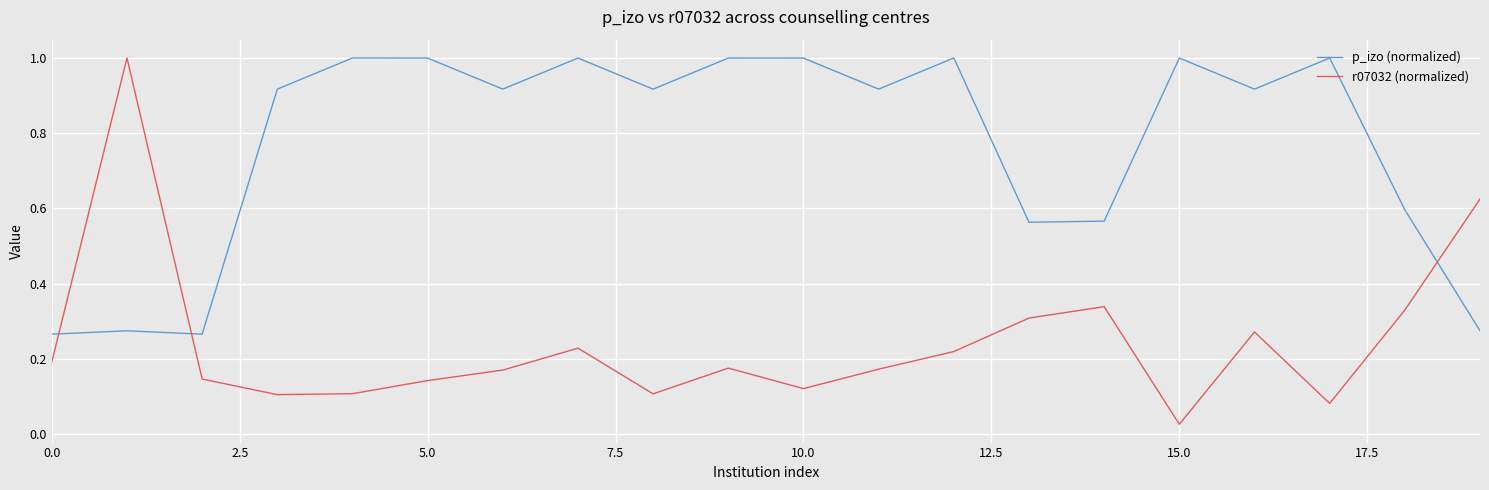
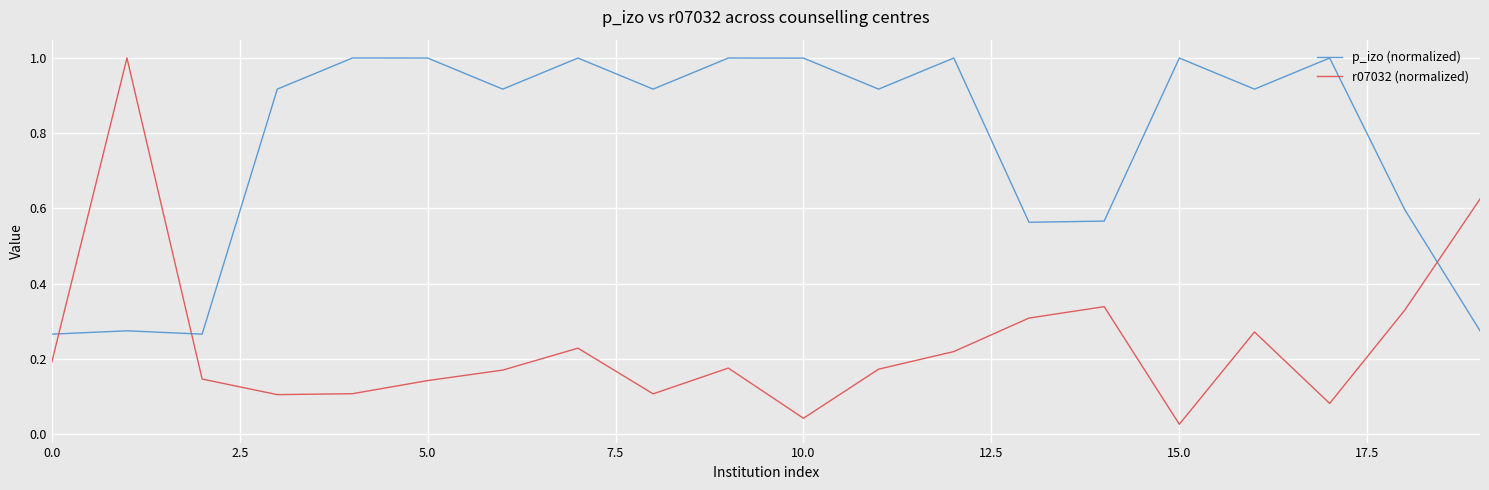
  {
    "p_izo (normalized)": {
      "0.0": 0.27,
      "5.0": 1.00,
      "10.0": 1.00,
      "15.0": 1.00
    },
    "r07032 (normalized)": {
      "0.0": 0.19,
      "5.0": 0.14,
-     "10.0": 0.12,
+     "10.0": 0.04,
      "15.0": 0.03
    }
  }
